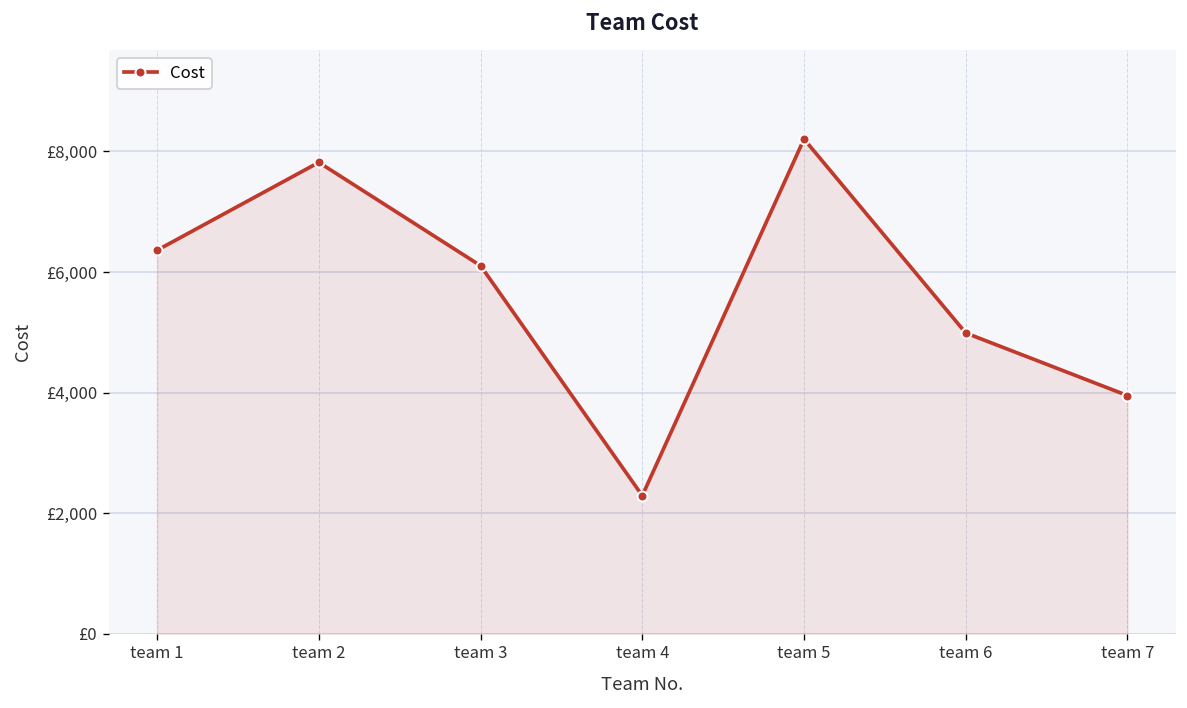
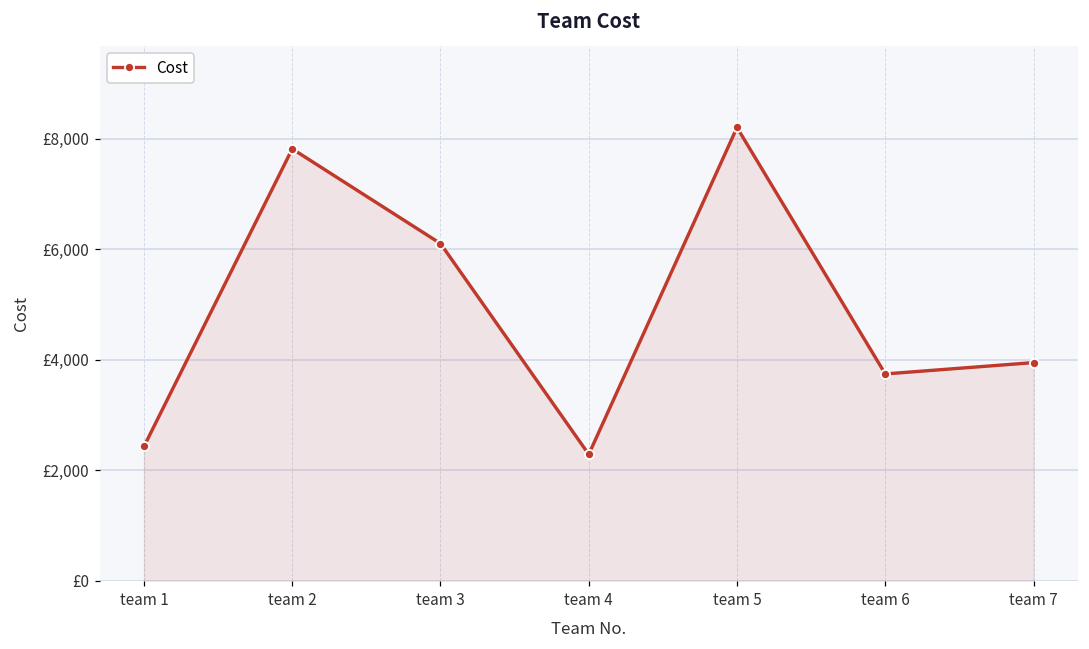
  {
-   "team 1": "£6,400",
+   "team 1": "£2,400",
    "team 2": "£7,800",
    "team 3": "£6,100",
    "team 4": "£2,300",
    "team 5": "£8,200",
-   "team 6": "£5,000",
+   "team 6": "£3,700",
    "team 7": "£4,000"
  }
